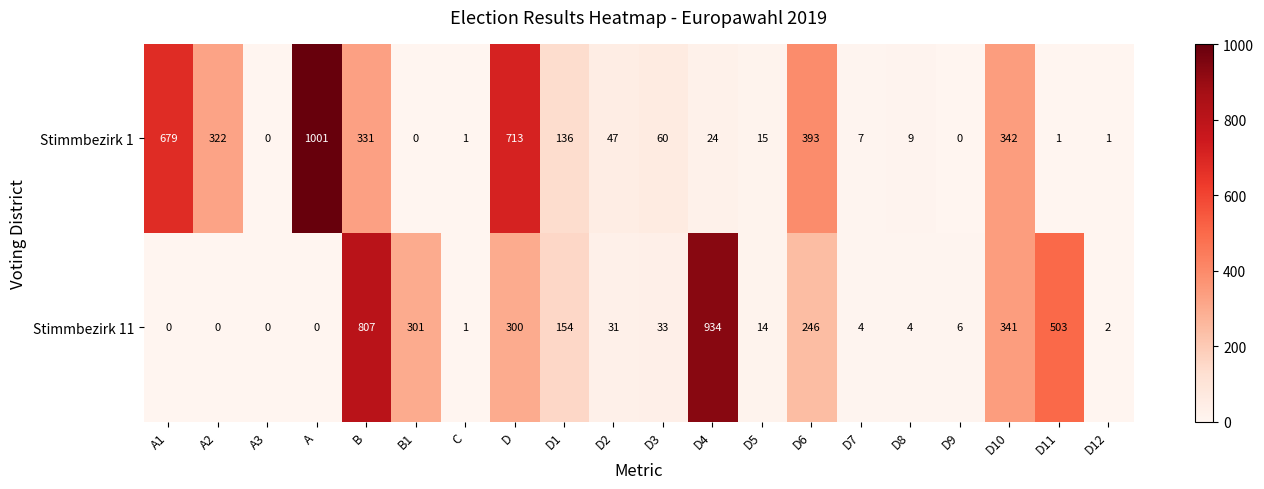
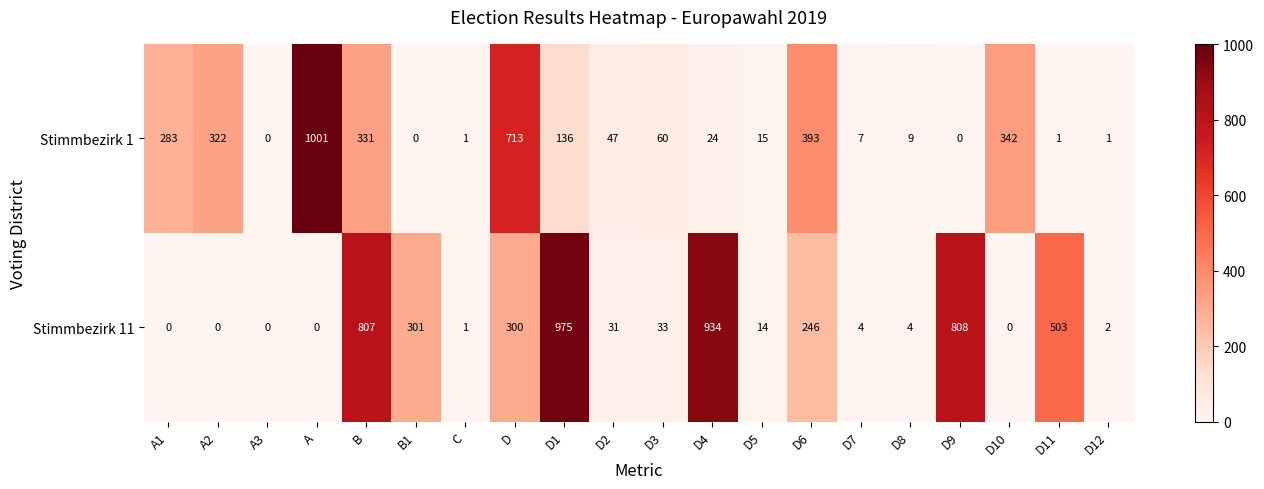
  {
    "Stimmbezirk 1": {
-     "A1": 679,
+     "A1": 283,
      "A2": 322,
      "A3": 0,
      "A": 1001,
      "B": 331,
      "B1": 0,
      "C": 1,
      "D": 713,
      "D1": 136,
      "D2": 47,
      "D3": 60,
      "D4": 24,
      "D5": 15,
      "D6": 393,
      "D7": 7,
      "D8": 9,
      "D9": 0,
      "D10": 342,
      "D11": 1,
      "D12": 1
    },
    "Stimmbezirk 11": {
      "A1": 0,
      "A2": 0,
      "A3": 0,
      "A": 0,
      "B": 807,
      "B1": 301,
      "C": 1,
      "D": 300,
-     "D1": 154,
+     "D1": 975,
      "D2": 31,
      "D3": 33,
      "D4": 934,
      "D5": 14,
      "D6": 246,
      "D7": 4,
      "D8": 4,
-     "D9": 6,
-     "D10": 341,
+     "D9": 808,
+     "D10": 0,
      "D11": 503,
      "D12": 2
    }
  }
